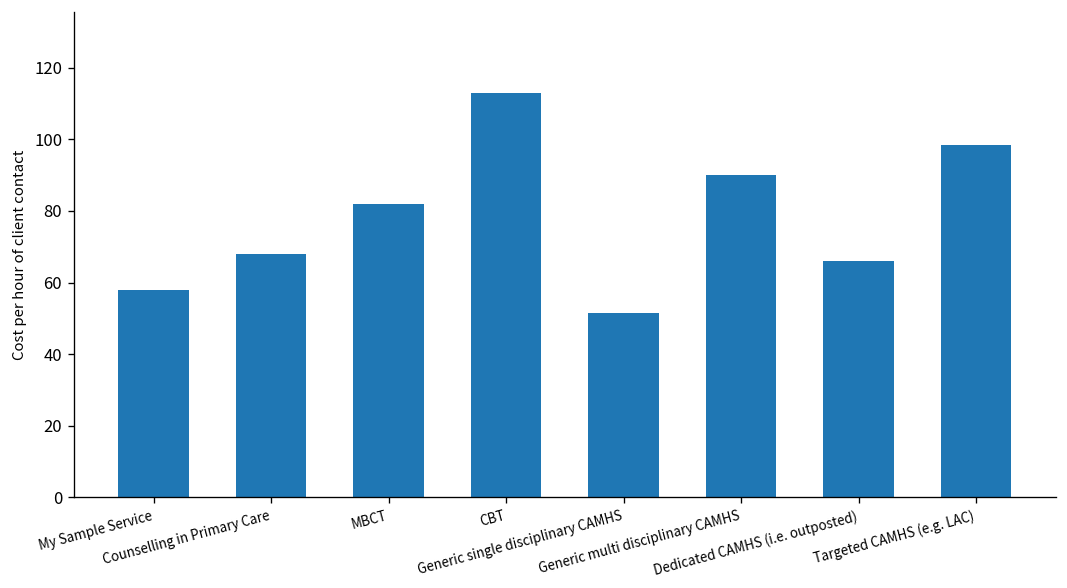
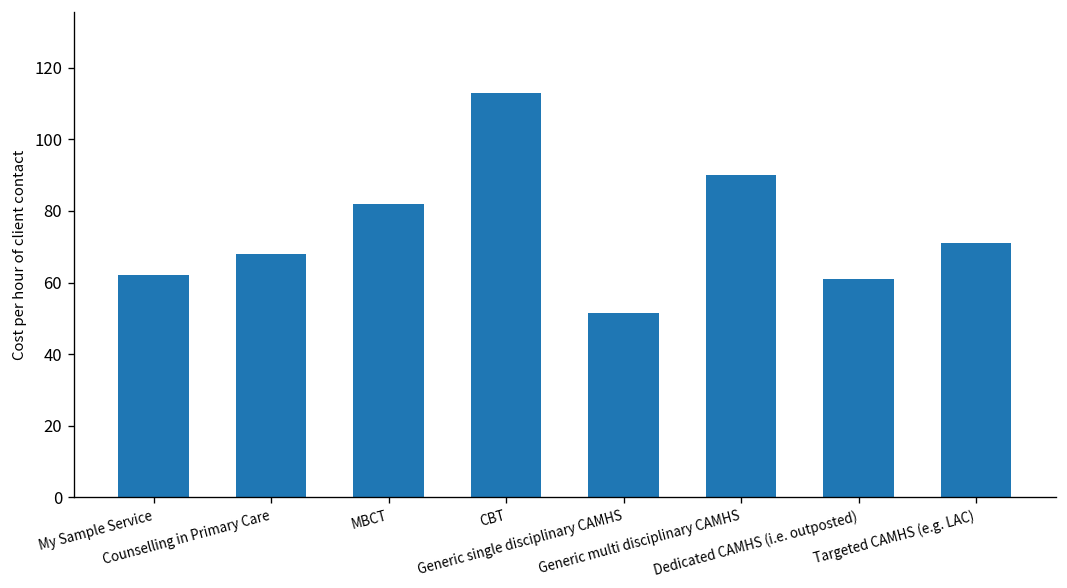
  {
-   "My Sample Service": 58,
+   "My Sample Service": 62,
    "Counselling in Primary Care": 68,
    "MBCT": 82,
    "CBT": 113,
    "Generic single disciplinary CAMHS": 51,
    "Generic multi disciplinary CAMHS": 90,
-   "Dedicated CAMHS (i.e. outposted)": 66,
-   "Targeted CAMHS (e.g. LAC)": 98
+   "Dedicated CAMHS (i.e. outposted)": 61,
+   "Targeted CAMHS (e.g. LAC)": 71
  }
